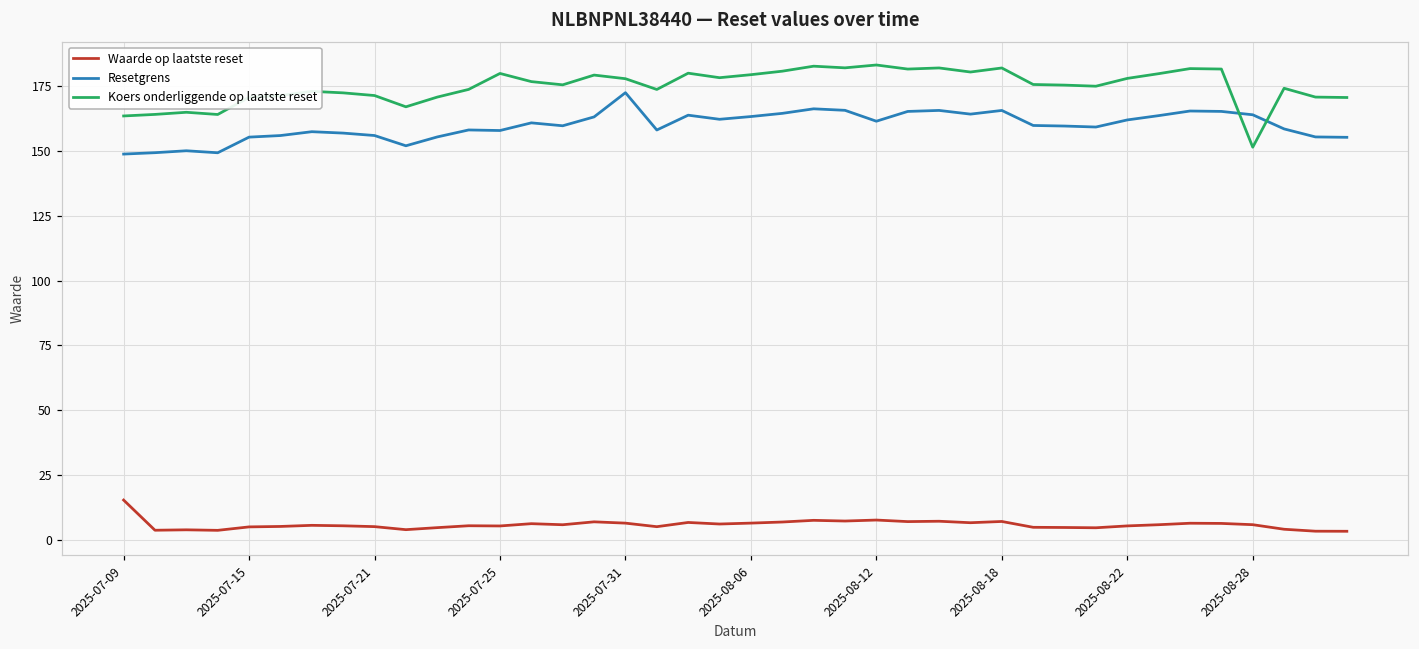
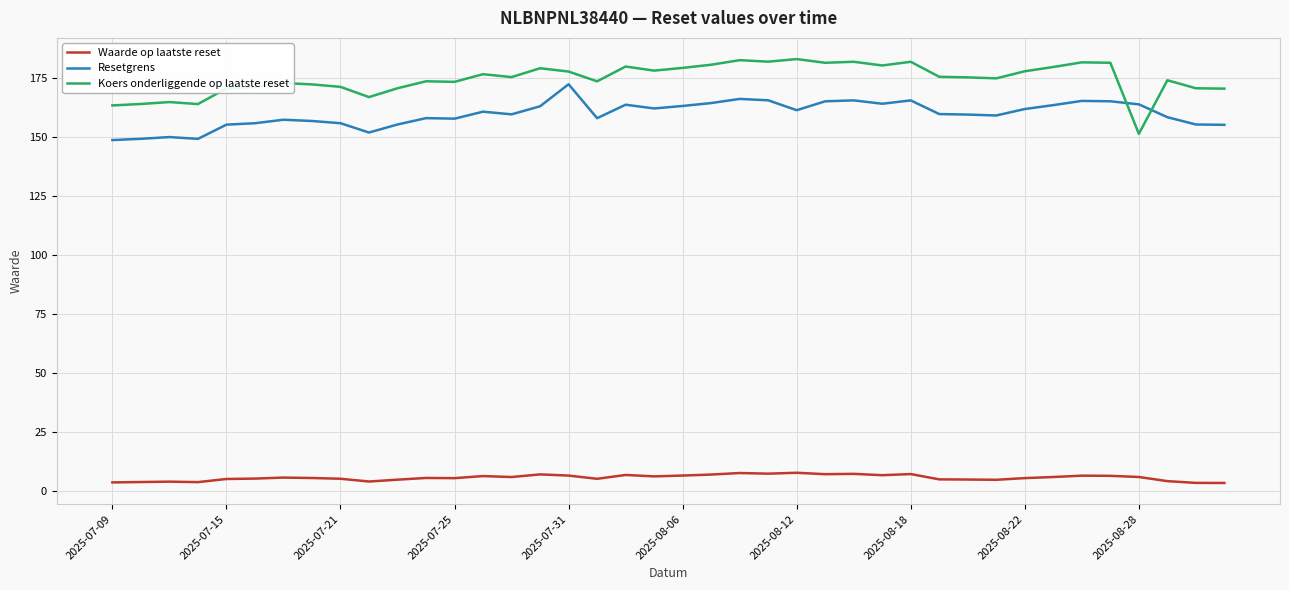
  {
    "Waarde op laatste reset": {
-     "2025-07-09": 15,
+     "2025-07-09": 4,
      "2025-07-15": 5,
      "2025-07-21": 5,
      "2025-07-25": 5,
      "2025-07-31": 6,
      "2025-08-06": 6,
      "2025-08-12": 8,
      "2025-08-18": 7,
      "2025-08-22": 5,
      "2025-08-28": 6
    },
    "Resetgrens": {
      "2025-07-09": 149,
      "2025-07-15": 155,
      "2025-07-21": 156,
      "2025-07-25": 158,
      "2025-07-31": 172,
      "2025-08-06": 163,
      "2025-08-12": 161,
      "2025-08-18": 166,
      "2025-08-22": 162,
      "2025-08-28": 164
    },
    "Koers onderliggende op laatste reset": {
      "2025-07-09": 164,
      "2025-07-21": 171,
-     "2025-07-25": 180,
+     "2025-07-25": 174,
      "2025-07-31": 178,
      "2025-08-06": 179,
      "2025-08-12": 183,
      "2025-08-18": 182,
      "2025-08-22": 178,
      "2025-08-28": 151
    }
  }
